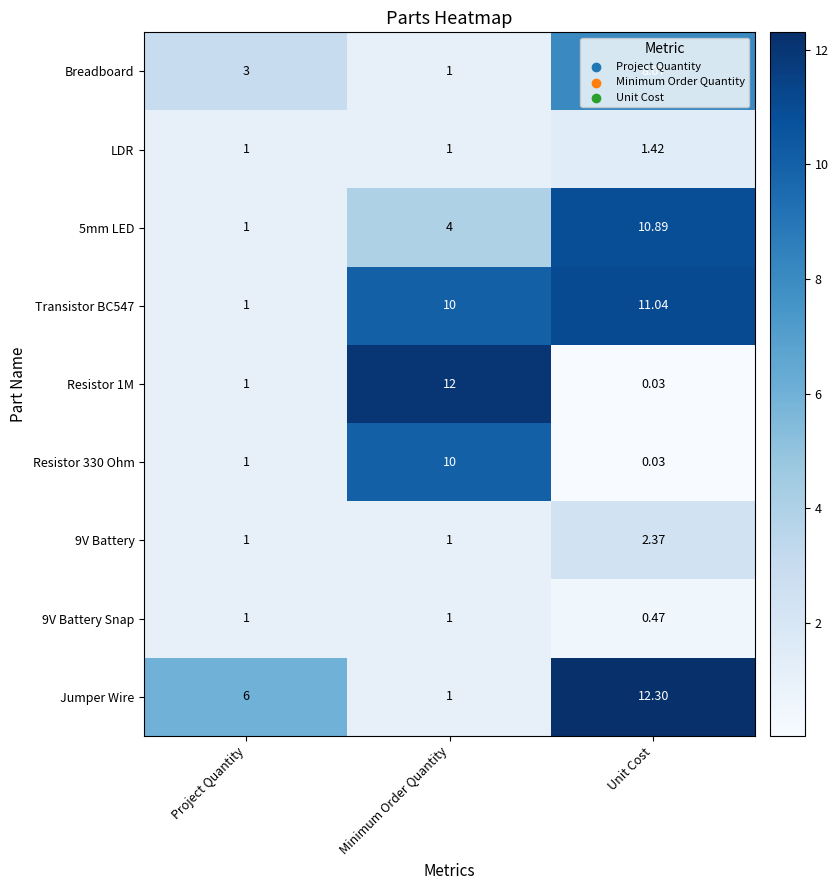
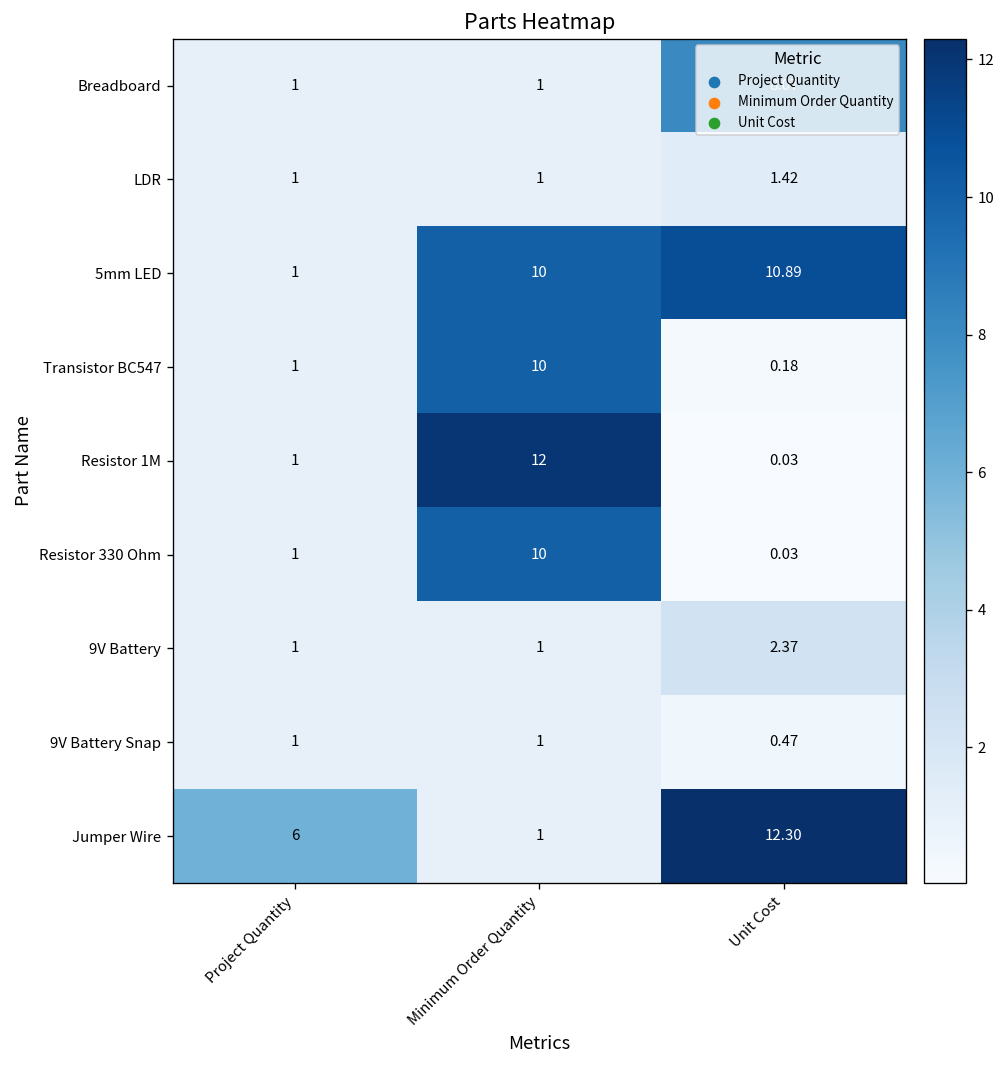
  {
    "Breadboard": {
-     "Project Quantity": 3,
+     "Project Quantity": 1,
      "Minimum Order Quantity": 1
    },
    "LDR": {
      "Project Quantity": 1,
      "Minimum Order Quantity": 1,
      "Unit Cost": 1.42
    },
    "5mm LED": {
      "Project Quantity": 1,
-     "Minimum Order Quantity": 4,
+     "Minimum Order Quantity": 10,
      "Unit Cost": 10.89
    },
    "Transistor BC547": {
      "Project Quantity": 1,
      "Minimum Order Quantity": 10,
-     "Unit Cost": 11.04
+     "Unit Cost": 0.18
    },
    "Resistor 1M": {
      "Project Quantity": 1,
      "Minimum Order Quantity": 12,
      "Unit Cost": 0.03
    },
    "Resistor 330 Ohm": {
      "Project Quantity": 1,
      "Minimum Order Quantity": 10,
      "Unit Cost": 0.03
    },
    "9V Battery": {
      "Project Quantity": 1,
      "Minimum Order Quantity": 1,
      "Unit Cost": 2.37
    },
    "9V Battery Snap": {
      "Project Quantity": 1,
      "Minimum Order Quantity": 1,
      "Unit Cost": 0.47
    },
    "Jumper Wire": {
      "Project Quantity": 6,
      "Minimum Order Quantity": 1,
      "Unit Cost": 12.30
    }
  }
